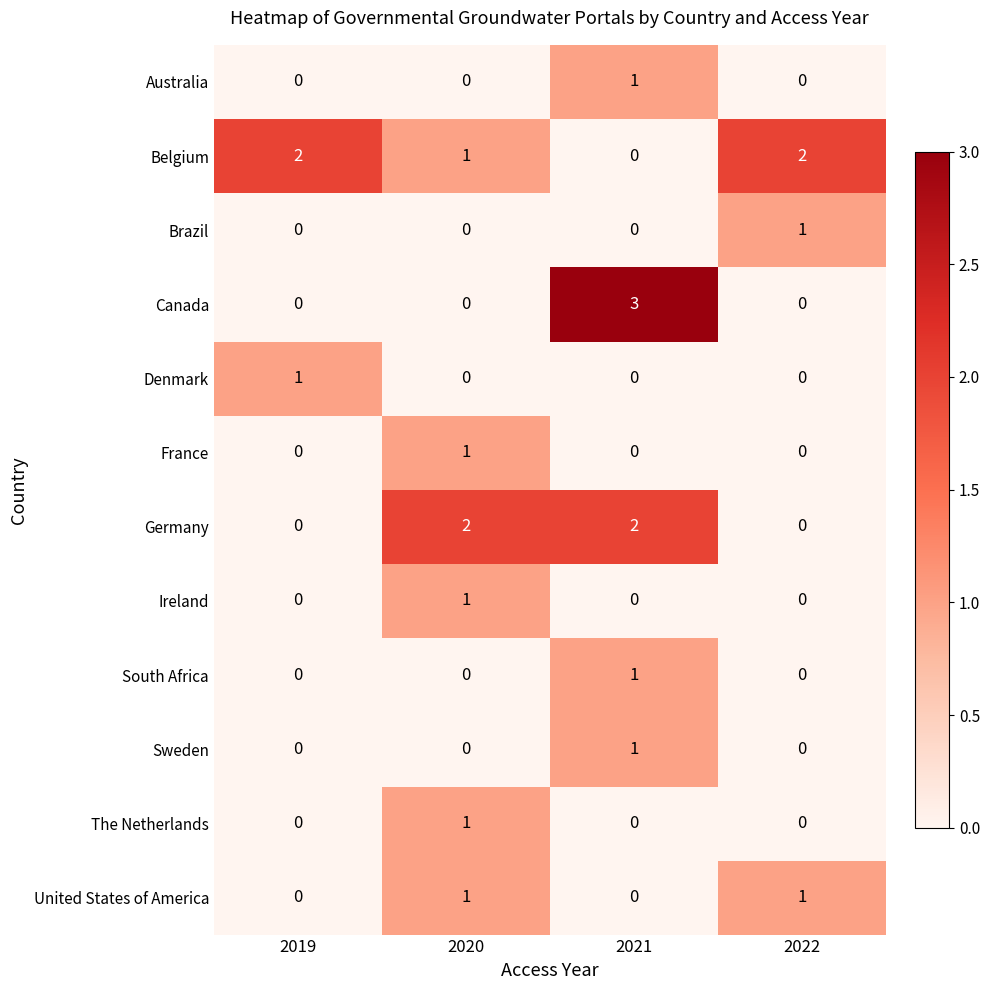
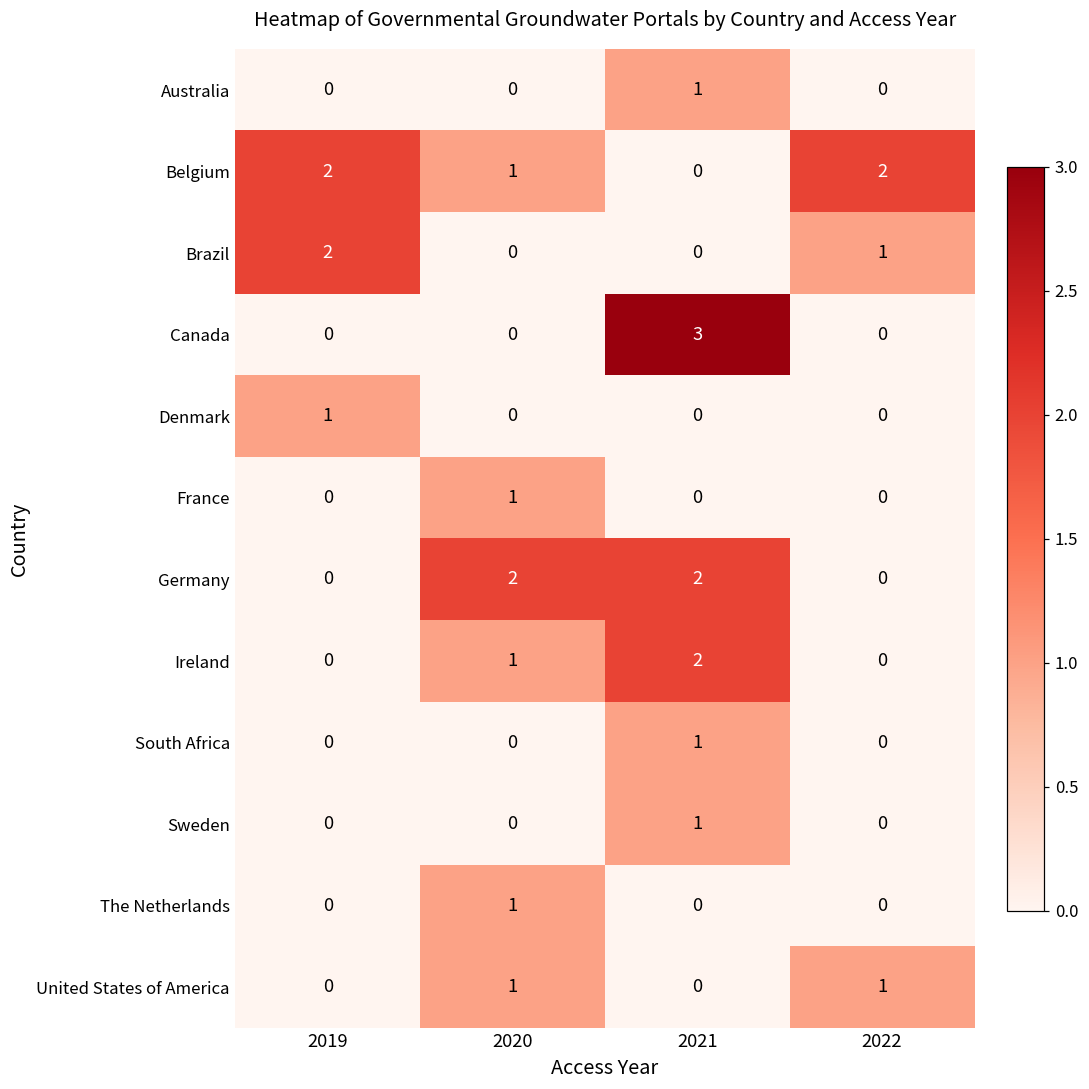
  {
    "Australia": {
      "2019": 0,
      "2020": 0,
      "2021": 1,
      "2022": 0
    },
    "Belgium": {
      "2019": 2,
      "2020": 1,
      "2021": 0,
      "2022": 2
    },
    "Brazil": {
-     "2019": 0,
+     "2019": 2,
      "2020": 0,
      "2021": 0,
      "2022": 1
    },
    "Canada": {
      "2019": 0,
      "2020": 0,
      "2021": 3,
      "2022": 0
    },
    "Denmark": {
      "2019": 1,
      "2020": 0,
      "2021": 0,
      "2022": 0
    },
    "France": {
      "2019": 0,
      "2020": 1,
      "2021": 0,
      "2022": 0
    },
    "Germany": {
      "2019": 0,
      "2020": 2,
      "2021": 2,
      "2022": 0
    },
    "Ireland": {
      "2019": 0,
      "2020": 1,
-     "2021": 0,
+     "2021": 2,
      "2022": 0
    },
    "South Africa": {
      "2019": 0,
      "2020": 0,
      "2021": 1,
      "2022": 0
    },
    "Sweden": {
      "2019": 0,
      "2020": 0,
      "2021": 1,
      "2022": 0
    },
    "The Netherlands": {
      "2019": 0,
      "2020": 1,
      "2021": 0,
      "2022": 0
    },
    "United States of America": {
      "2019": 0,
      "2020": 1,
      "2021": 0,
      "2022": 1
    }
  }
